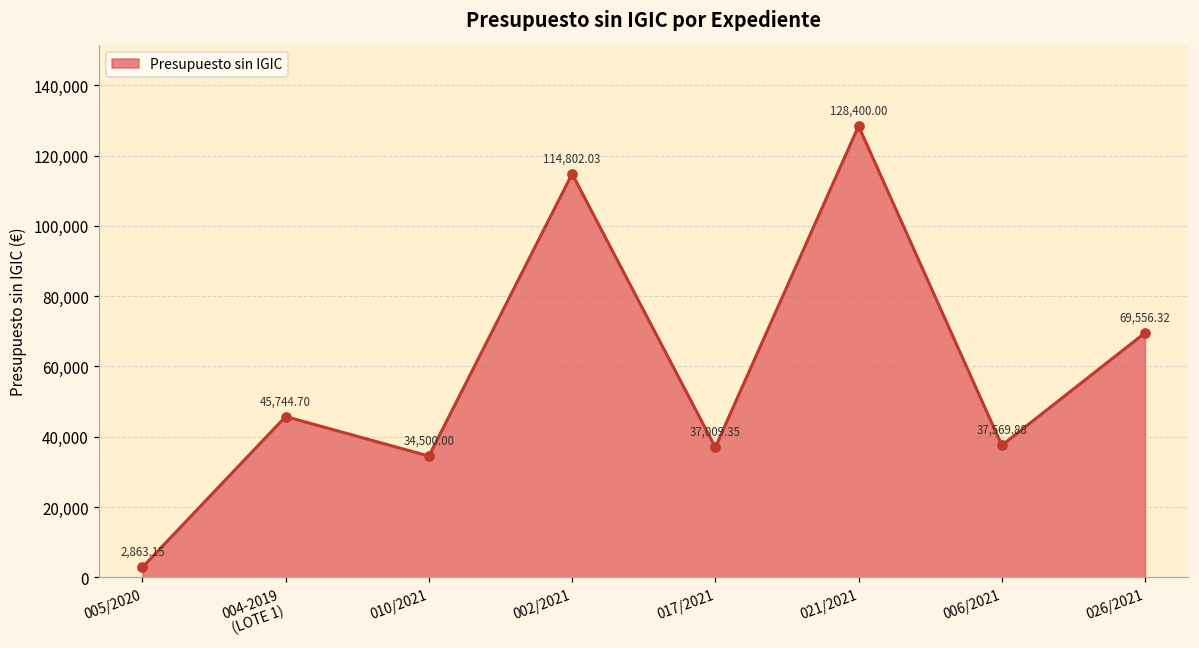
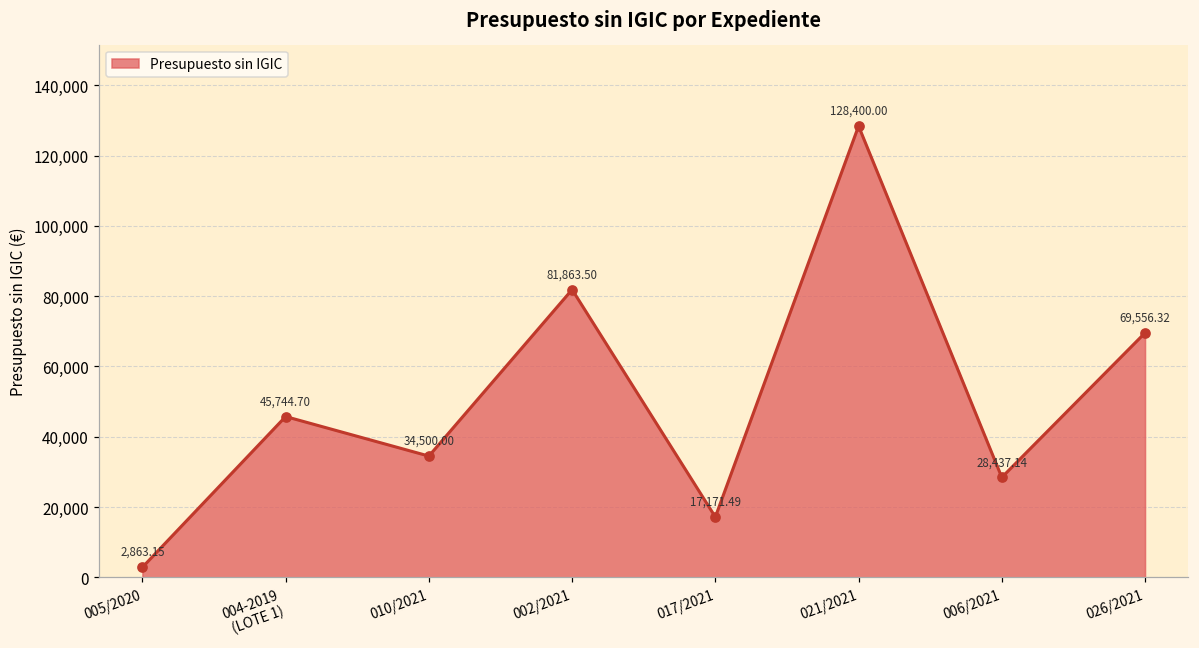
  {
    "005/2020": "2,863.15",
    "004-2019 (LOTE 1)": "45,744.70",
    "010/2021": "34,500.00",
-   "002/2021": "114,802.03",
-   "017/2021": "37,009.35",
+   "002/2021": "81,863.50",
+   "017/2021": "17,171.49",
    "021/2021": "128,400.00",
-   "006/2021": "37,569.88",
+   "006/2021": "28,437.14",
    "026/2021": "69,556.32"
  }
